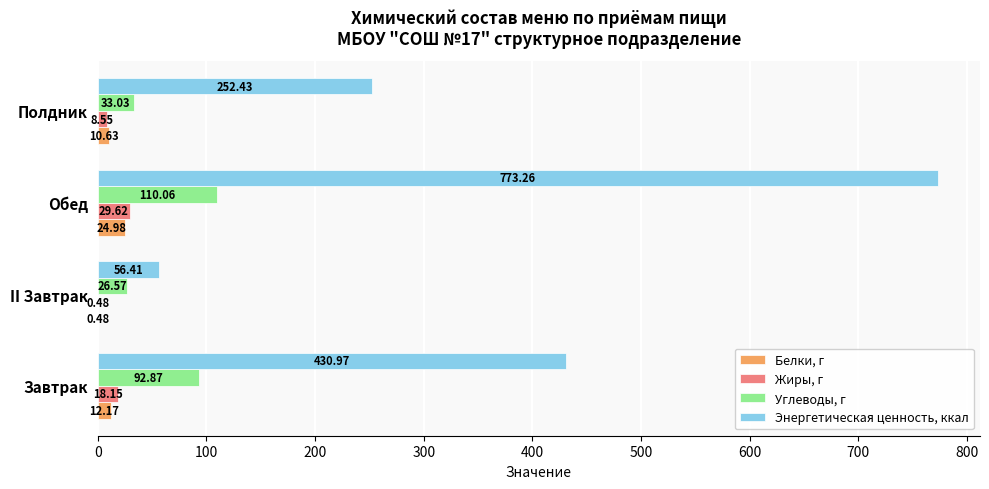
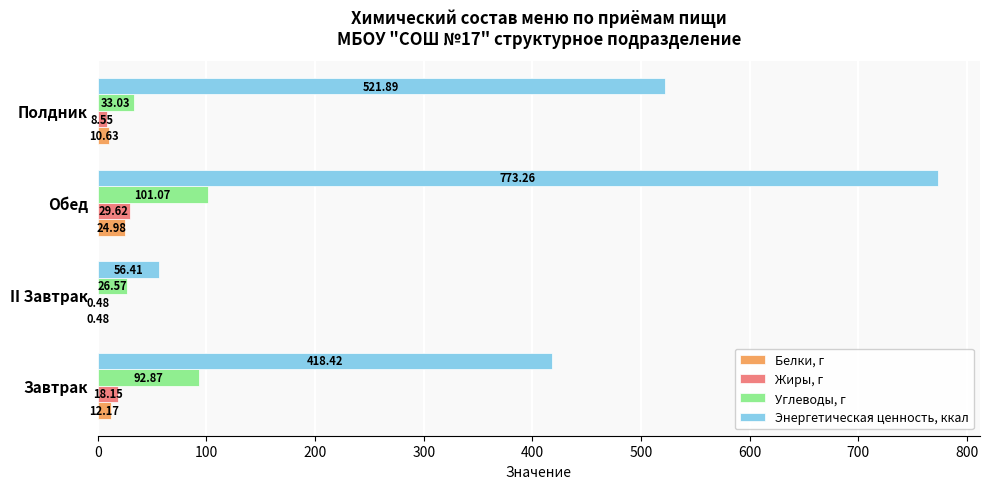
  {
    "Углеводы, г": {
      "Полдник": 33.03,
-     "Обед": 110.06,
+     "Обед": 101.07,
      "II Завтрак": 26.57,
      "Завтрак": 92.87
    },
    "Энергетическая ценность, ккал": {
-     "Полдник": 252.43,
+     "Полдник": 521.89,
      "Обед": 773.26,
      "II Завтрак": 56.41,
-     "Завтрак": 430.97
+     "Завтрак": 418.42
    }
  }
